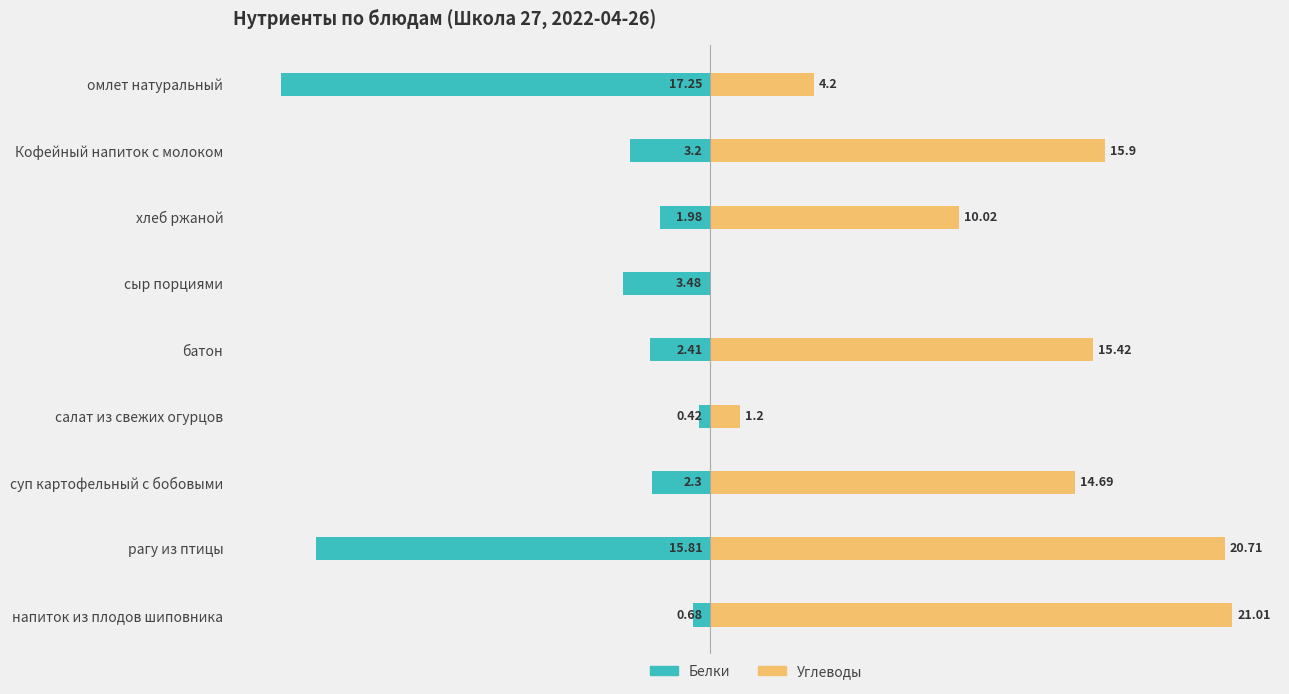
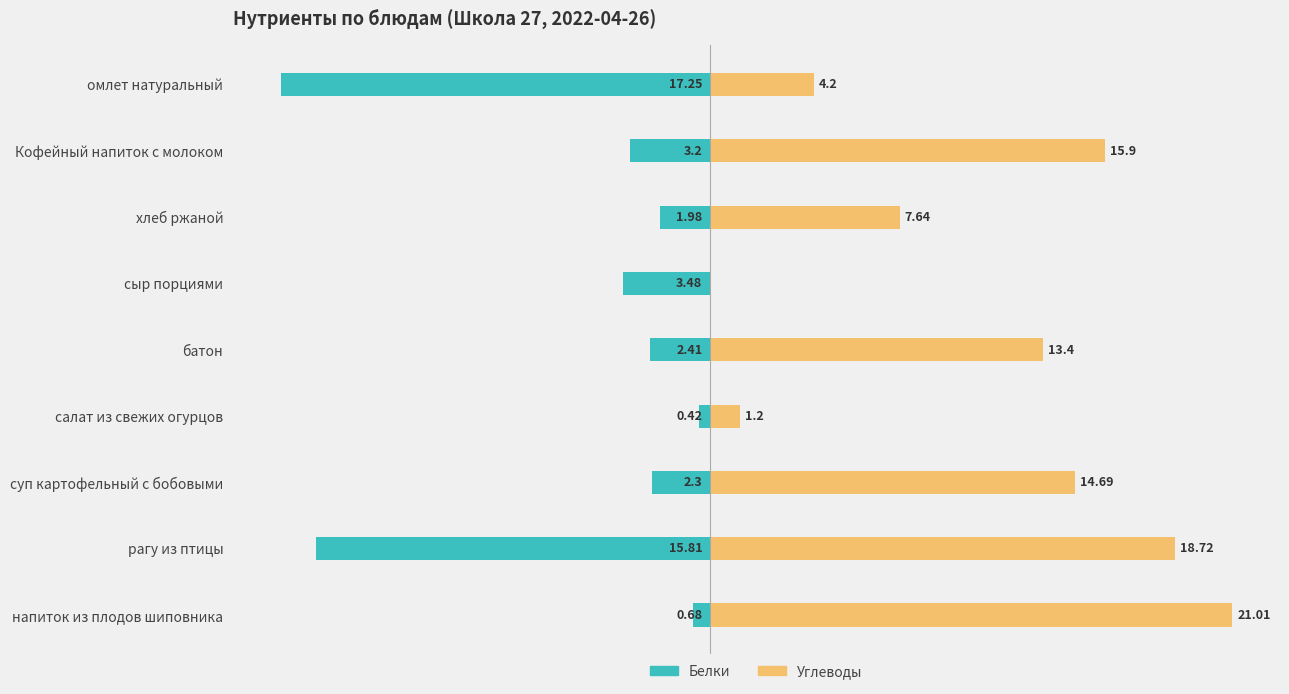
  {
    "Углеводы": {
      "омлет натуральный": 4.2,
      "Кофейный напиток с молоком": 15.9,
-     "хлеб ржаной": 10.02,
-     "батон": 15.42,
+     "хлеб ржаной": 7.64,
+     "батон": 13.4,
      "салат из свежих огурцов": 1.2,
      "суп картофельный с бобовыми": 14.69,
-     "рагу из птицы": 20.71,
+     "рагу из птицы": 18.72,
      "напиток из плодов шиповника": 21.01
    }
  }
